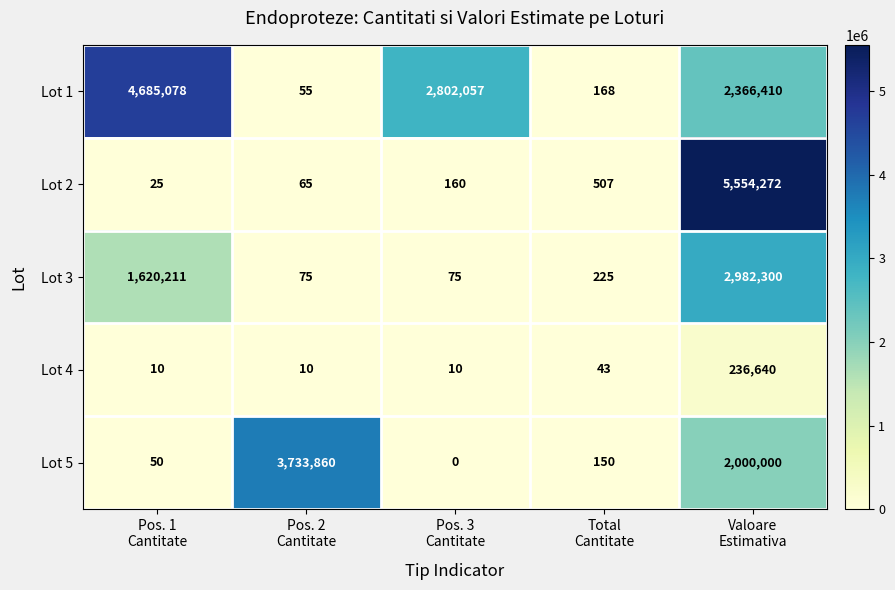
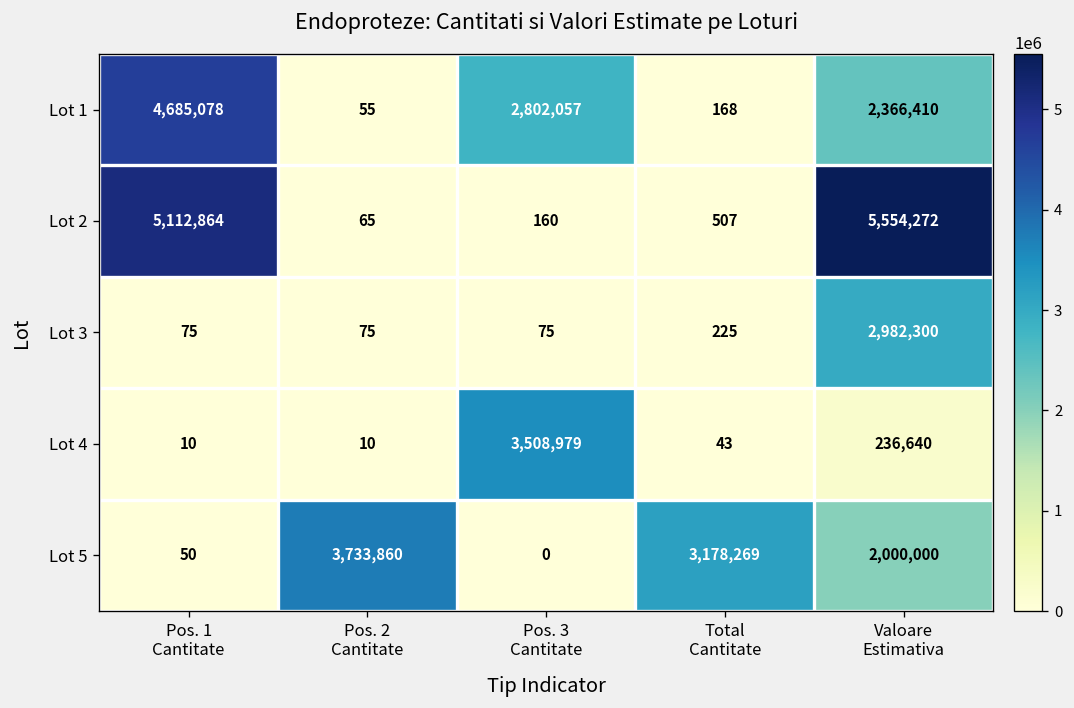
  {
    "Lot 1": {
      "Pos. 1 Cantitate": "4,685,078",
      "Pos. 2 Cantitate": "55",
      "Pos. 3 Cantitate": "2,802,057",
      "Total Cantitate": "168",
      "Valoare Estimativa": "2,366,410"
    },
    "Lot 2": {
-     "Pos. 1 Cantitate": "25",
+     "Pos. 1 Cantitate": "5,112,864",
      "Pos. 2 Cantitate": "65",
      "Pos. 3 Cantitate": "160",
      "Total Cantitate": "507",
      "Valoare Estimativa": "5,554,272"
    },
    "Lot 3": {
-     "Pos. 1 Cantitate": "1,620,211",
+     "Pos. 1 Cantitate": "75",
      "Pos. 2 Cantitate": "75",
      "Pos. 3 Cantitate": "75",
      "Total Cantitate": "225",
      "Valoare Estimativa": "2,982,300"
    },
    "Lot 4": {
      "Pos. 1 Cantitate": "10",
      "Pos. 2 Cantitate": "10",
-     "Pos. 3 Cantitate": "10",
+     "Pos. 3 Cantitate": "3,508,979",
      "Total Cantitate": "43",
      "Valoare Estimativa": "236,640"
    },
    "Lot 5": {
      "Pos. 1 Cantitate": "50",
      "Pos. 2 Cantitate": "3,733,860",
      "Pos. 3 Cantitate": "0",
-     "Total Cantitate": "150",
+     "Total Cantitate": "3,178,269",
      "Valoare Estimativa": "2,000,000"
    }
  }
